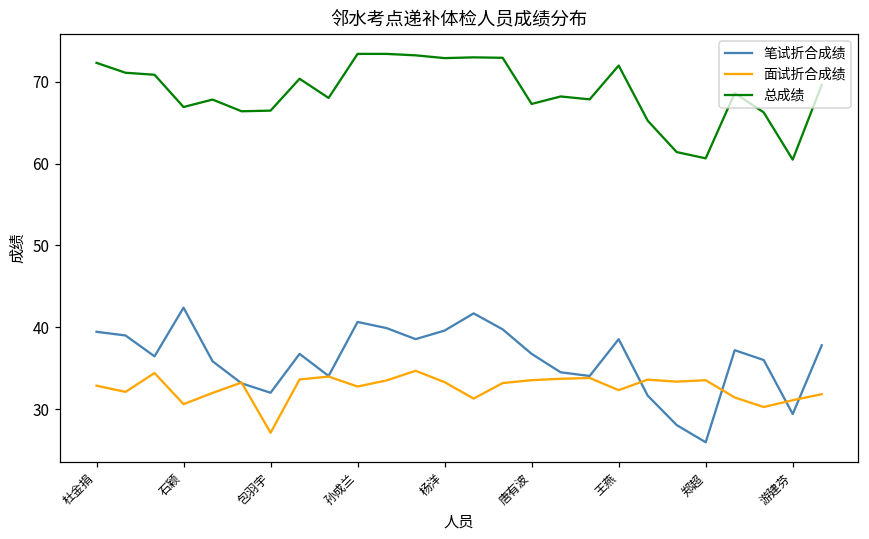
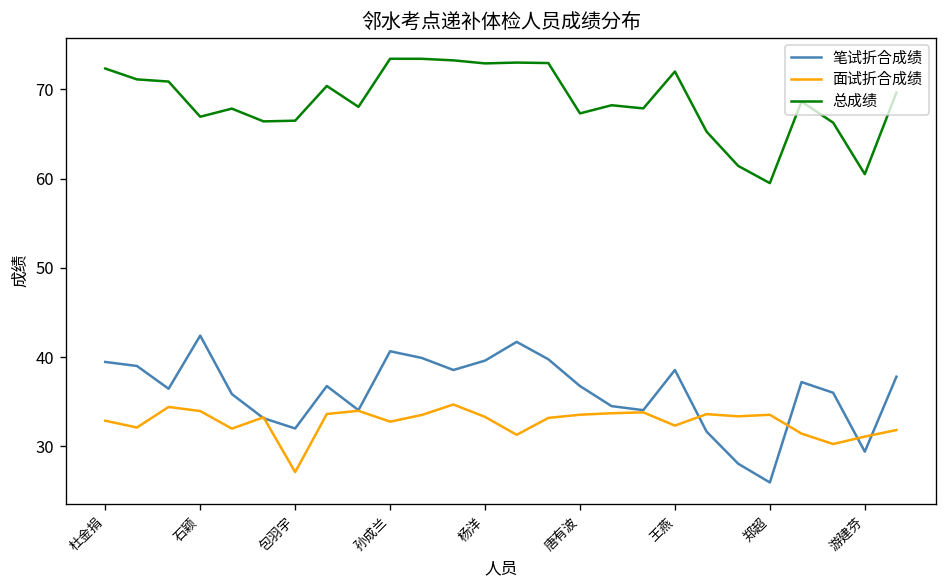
  {
    "笔试折合成绩": {
      "杜金捐": 39,
      "石颖": 42,
      "包羽宇": 32,
      "孙成兰": 41,
      "杨洋": 40,
      "唐有波": 37,
      "王燕": 39,
      "郑超": 26,
      "游建芬": 29
    },
    "面试折合成绩": {
      "杜金捐": 33,
-     "石颖": 31,
+     "石颖": 34,
      "包羽宇": 27,
      "孙成兰": 33,
      "杨洋": 33,
      "唐有波": 34,
      "王燕": 32,
      "郑超": 34,
      "游建芬": 31
    },
    "总成绩": {
      "杜金捐": 72,
      "石颖": 67,
      "包羽宇": 66,
      "孙成兰": 73,
      "杨洋": 73,
      "唐有波": 67,
      "王燕": 72,
-     "郑超": 61,
+     "郑超": 59,
      "游建芬": 60
    }
  }
